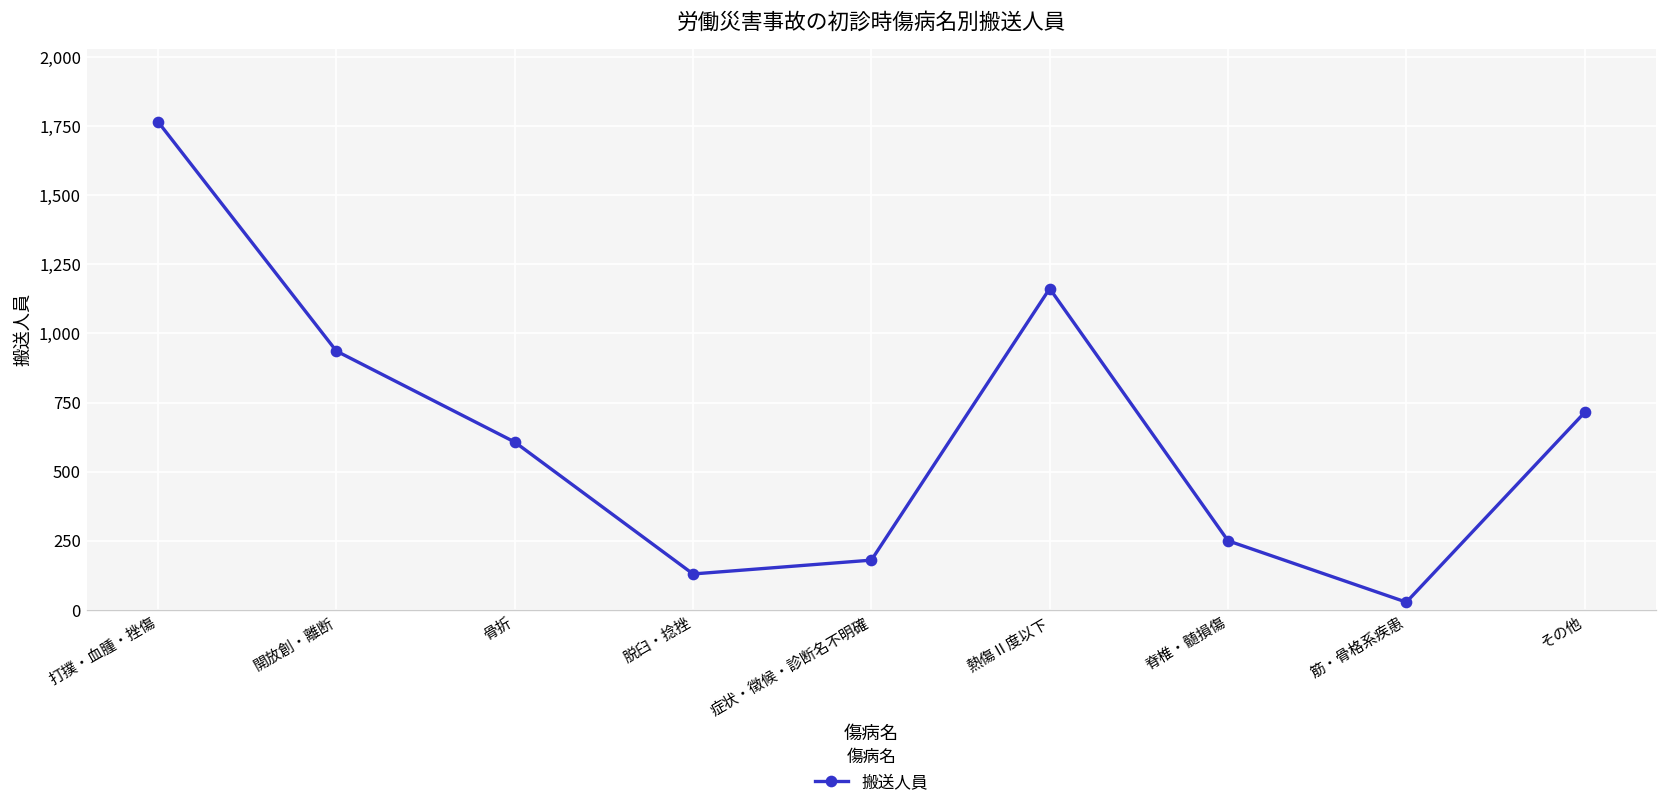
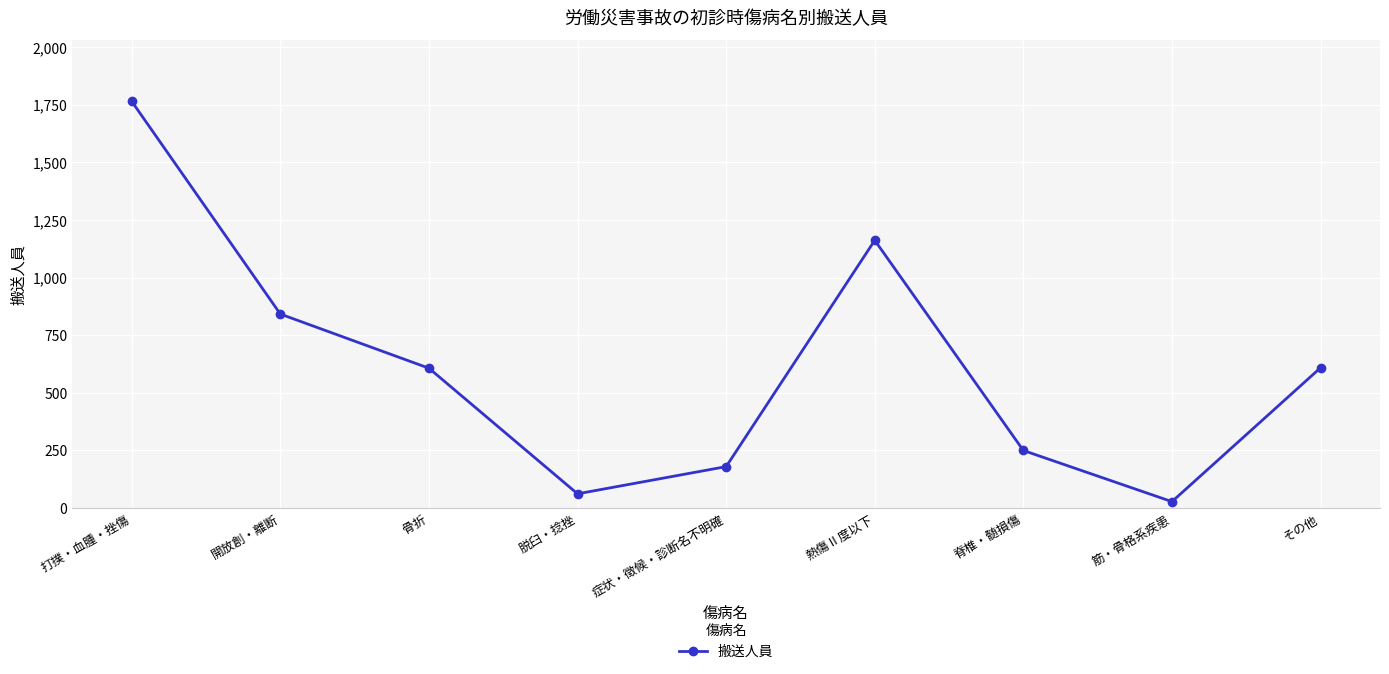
  {
    "打撲・血腫・挫傷": "1,770",
-   "開放創・離断": "940",
+   "開放創・離断": "840",
    "骨折": "610",
-   "脱臼・捻挫": "130",
+   "脱臼・捻挫": "60",
    "症状・徴候・診断名不明確": "180",
    "熱傷Ⅱ度以下": "1,160",
    "脊椎・髄損傷": "250",
    "筋・骨格系疾患": "30",
-   "その他": "710"
+   "その他": "610"
  }
